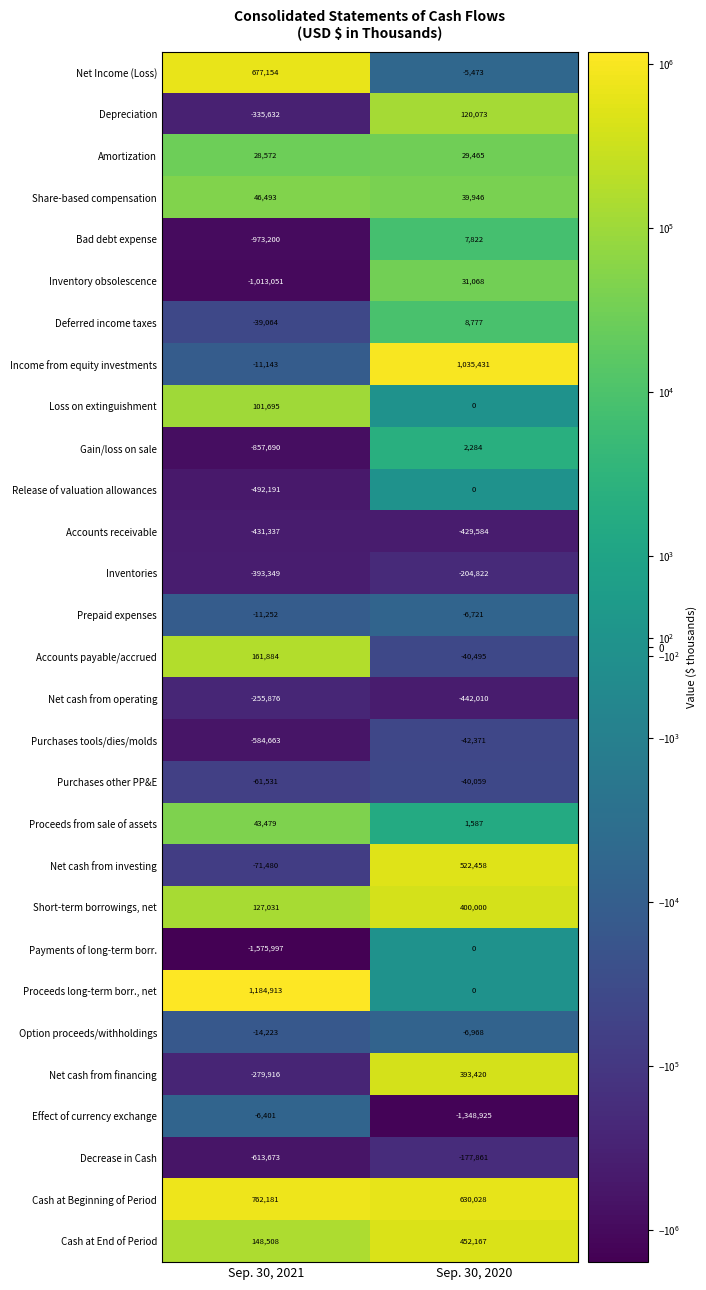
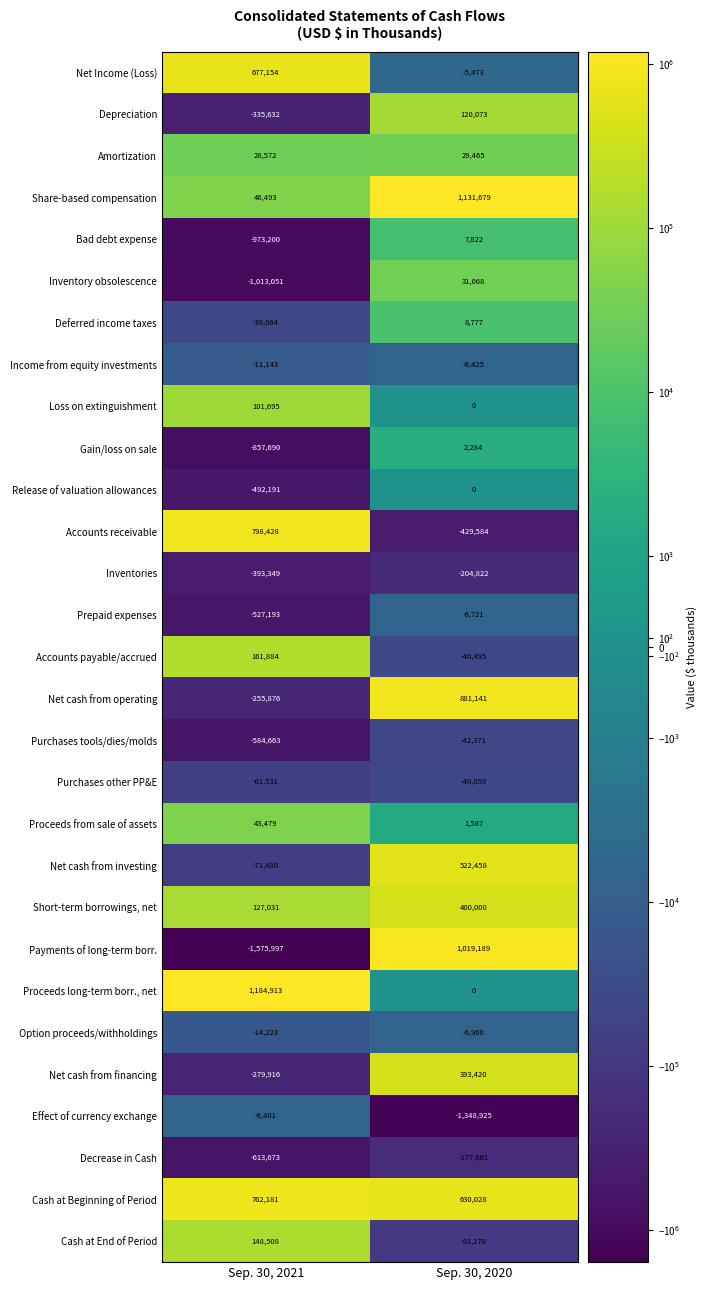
  {
    "Net Income (Loss)": {
      "Sep. 30, 2021": "677,154",
      "Sep. 30, 2020": "-5,473"
    },
    "Depreciation": {
      "Sep. 30, 2021": "-335,632",
      "Sep. 30, 2020": "120,073"
    },
    "Amortization": {
      "Sep. 30, 2021": "28,572",
      "Sep. 30, 2020": "29,465"
    },
    "Share-based compensation": {
      "Sep. 30, 2021": "46,493",
-     "Sep. 30, 2020": "39,946"
+     "Sep. 30, 2020": "1,131,679"
    },
    "Bad debt expense": {
      "Sep. 30, 2021": "-973,200",
      "Sep. 30, 2020": "7,822"
    },
    "Inventory obsolescence": {
      "Sep. 30, 2021": "-1,013,051",
      "Sep. 30, 2020": "31,068"
    },
    "Deferred income taxes": {
      "Sep. 30, 2021": "-39,064",
      "Sep. 30, 2020": "8,777"
    },
    "Income from equity investments": {
      "Sep. 30, 2021": "-11,143",
-     "Sep. 30, 2020": "1,035,431"
+     "Sep. 30, 2020": "-6,425"
    },
    "Loss on extinguishment": {
      "Sep. 30, 2021": "101,695",
      "Sep. 30, 2020": "0"
    },
    "Gain/loss on sale": {
      "Sep. 30, 2021": "-857,690",
      "Sep. 30, 2020": "2,284"
    },
    "Release of valuation allowances": {
      "Sep. 30, 2021": "-492,191",
      "Sep. 30, 2020": "0"
    },
    "Accounts receivable": {
-     "Sep. 30, 2021": "-431,337",
+     "Sep. 30, 2021": "798,428",
      "Sep. 30, 2020": "-429,584"
    },
    "Inventories": {
      "Sep. 30, 2021": "-393,349",
      "Sep. 30, 2020": "-204,822"
    },
    "Prepaid expenses": {
-     "Sep. 30, 2021": "-11,252",
+     "Sep. 30, 2021": "-527,193",
      "Sep. 30, 2020": "-6,721"
    },
    "Accounts payable/accrued": {
      "Sep. 30, 2021": "161,884",
      "Sep. 30, 2020": "-40,495"
    },
    "Net cash from operating": {
      "Sep. 30, 2021": "-255,876",
-     "Sep. 30, 2020": "-442,010"
+     "Sep. 30, 2020": "881,141"
    },
    "Purchases tools/dies/molds": {
      "Sep. 30, 2021": "-584,663",
      "Sep. 30, 2020": "-42,371"
    },
    "Purchases other PP&E": {
      "Sep. 30, 2021": "-61,531",
      "Sep. 30, 2020": "-40,059"
    },
    "Proceeds from sale of assets": {
      "Sep. 30, 2021": "43,479",
      "Sep. 30, 2020": "1,587"
    },
    "Net cash from investing": {
      "Sep. 30, 2021": "-71,480",
      "Sep. 30, 2020": "522,458"
    },
    "Short-term borrowings, net": {
      "Sep. 30, 2021": "127,031",
      "Sep. 30, 2020": "400,000"
    },
    "Payments of long-term borr.": {
      "Sep. 30, 2021": "-1,575,997",
-     "Sep. 30, 2020": "0"
+     "Sep. 30, 2020": "1,019,189"
    },
    "Proceeds long-term borr., net": {
      "Sep. 30, 2021": "1,184,913",
      "Sep. 30, 2020": "0"
    },
    "Option proceeds/withholdings": {
      "Sep. 30, 2021": "-14,223",
      "Sep. 30, 2020": "-6,968"
    },
    "Net cash from financing": {
      "Sep. 30, 2021": "-279,916",
      "Sep. 30, 2020": "393,420"
    },
    "Effect of currency exchange": {
      "Sep. 30, 2021": "-6,401",
      "Sep. 30, 2020": "-1,348,925"
    },
    "Decrease in Cash": {
      "Sep. 30, 2021": "-613,673",
      "Sep. 30, 2020": "-177,861"
    },
    "Cash at Beginning of Period": {
      "Sep. 30, 2021": "762,181",
      "Sep. 30, 2020": "630,028"
    },
    "Cash at End of Period": {
      "Sep. 30, 2021": "148,508",
-     "Sep. 30, 2020": "452,167"
+     "Sep. 30, 2020": "-91,170"
    }
  }
